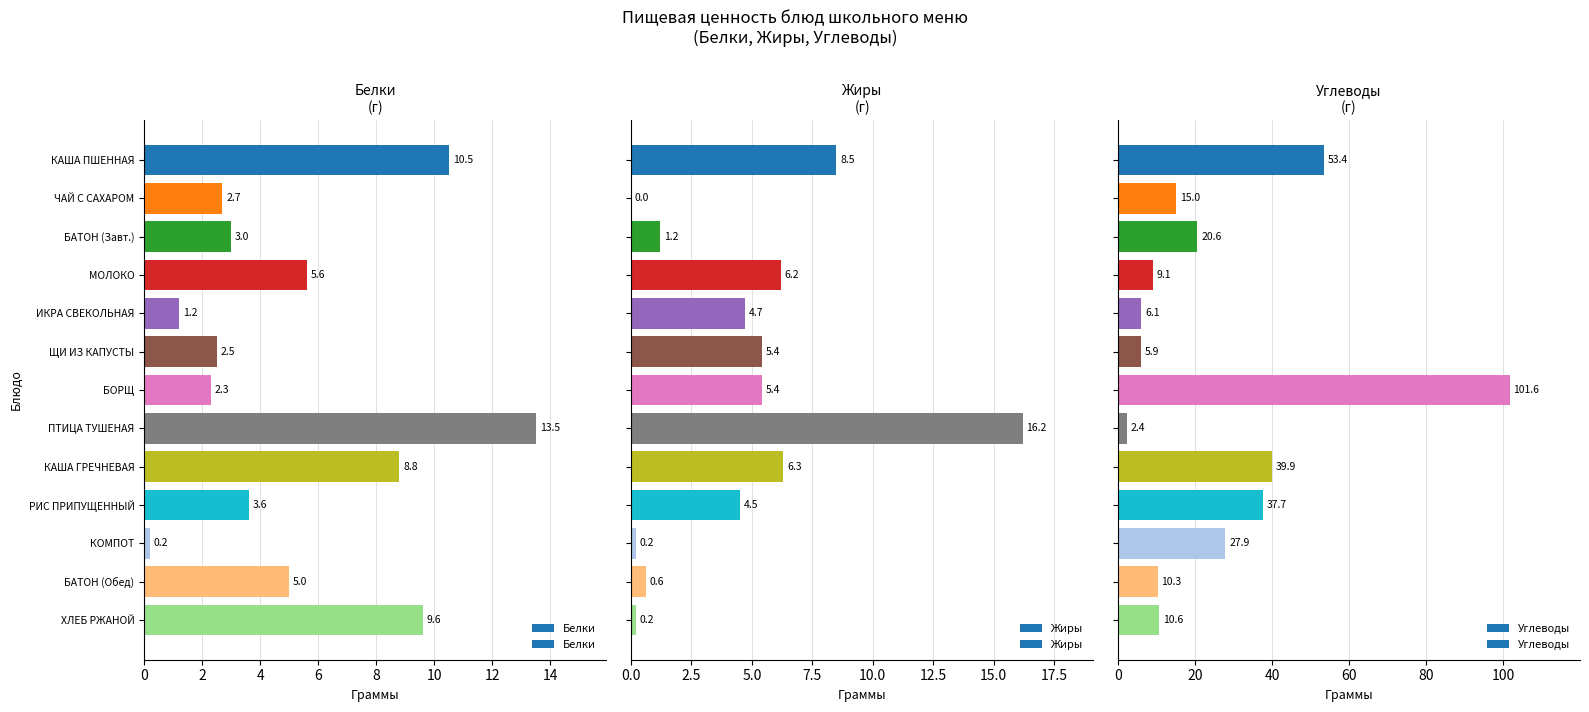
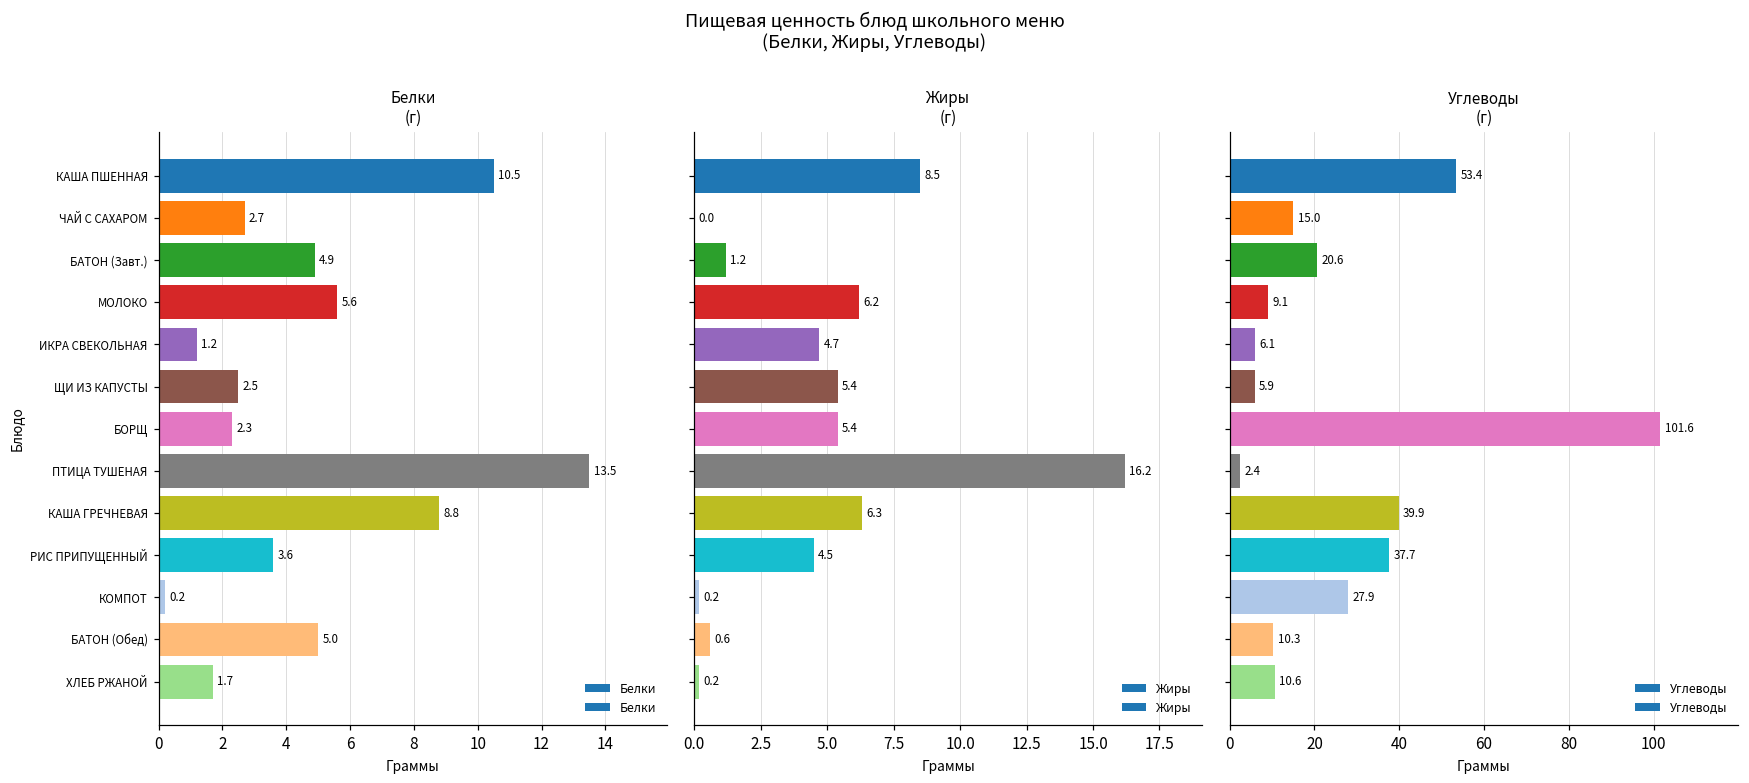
  {
    "Белки (г)": {
      "КАША ПШЕННАЯ": 10.5,
      "ЧАЙ С САХАРОМ": 2.7,
-     "БАТОН (Завт.)": 3.0,
+     "БАТОН (Завт.)": 4.9,
      "МОЛОКО": 5.6,
      "ИКРА СВЕКОЛЬНАЯ": 1.2,
      "ЩИ ИЗ КАПУСТЫ": 2.5,
      "БОРЩ": 2.3,
      "ПТИЦА ТУШЕНАЯ": 13.5,
      "КАША ГРЕЧНЕВАЯ": 8.8,
      "РИС ПРИПУЩЕННЫЙ": 3.6,
      "КОМПОТ": 0.2,
      "БАТОН (Обед)": 5.0,
-     "ХЛЕБ РЖАНОЙ": 9.6
+     "ХЛЕБ РЖАНОЙ": 1.7
    }
  }
